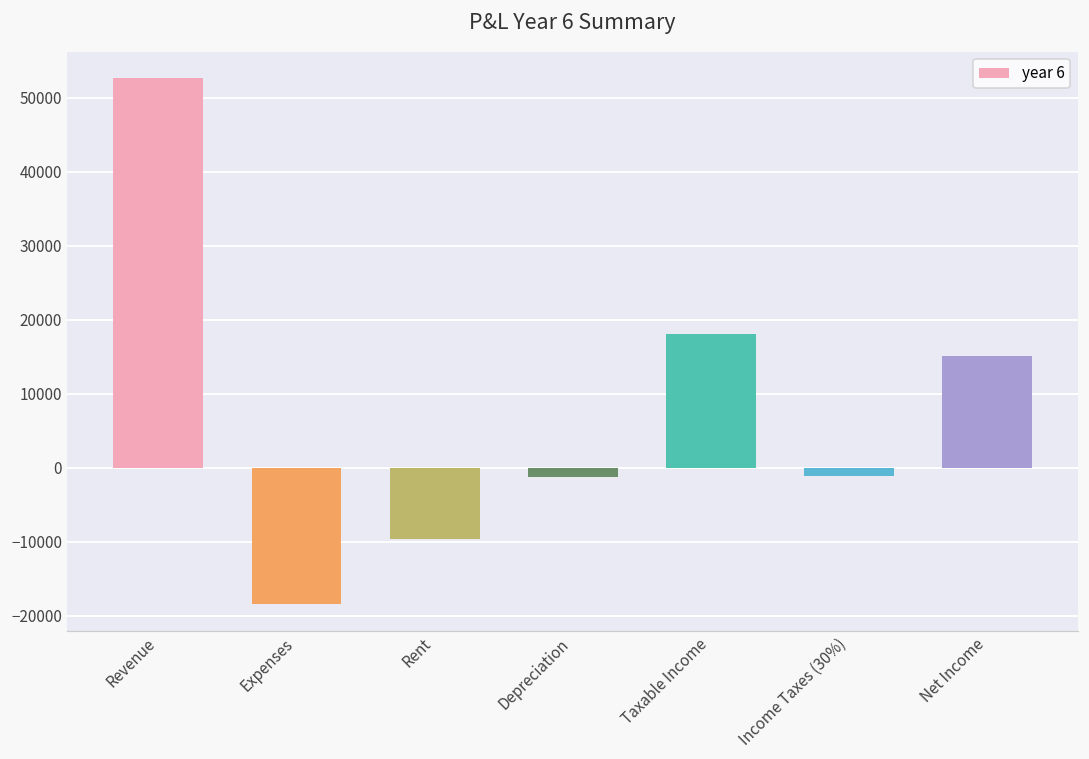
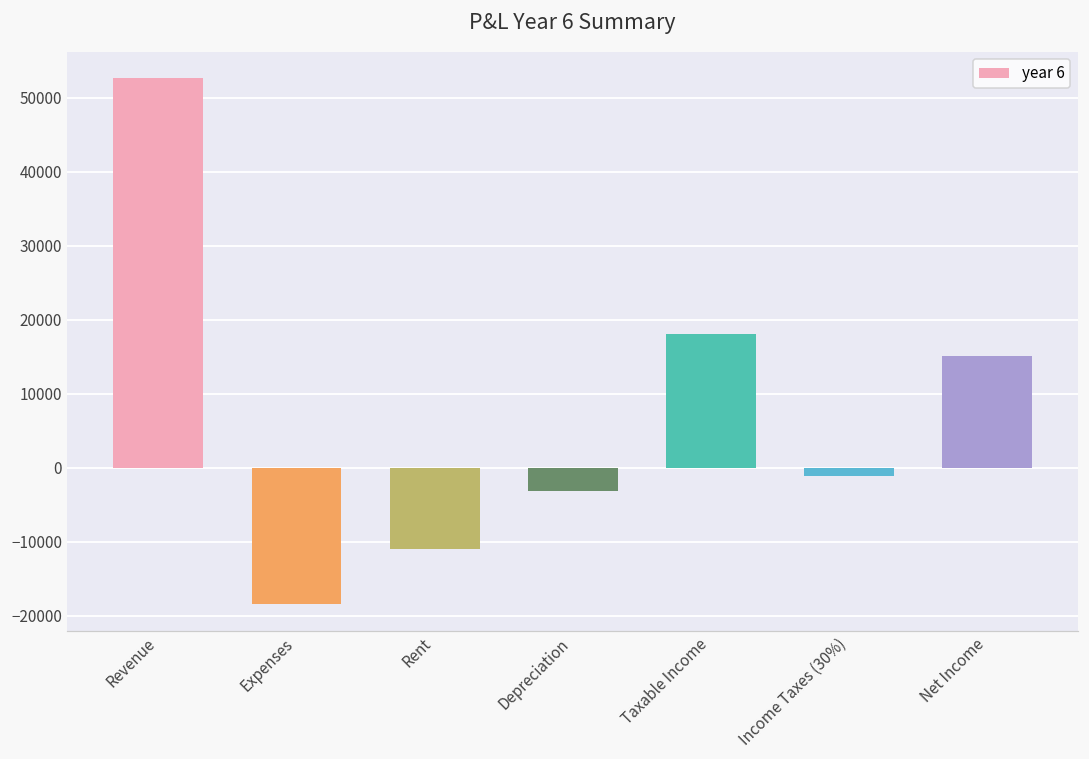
  {
    "Revenue": 53000,
    "Expenses": -18000,
-   "Rent": -10000,
-   "Depreciation": -1000,
+   "Rent": -11000,
+   "Depreciation": -3000,
    "Taxable Income": 18000,
    "Income Taxes (30%)": -1000,
    "Net Income": 15000
  }
